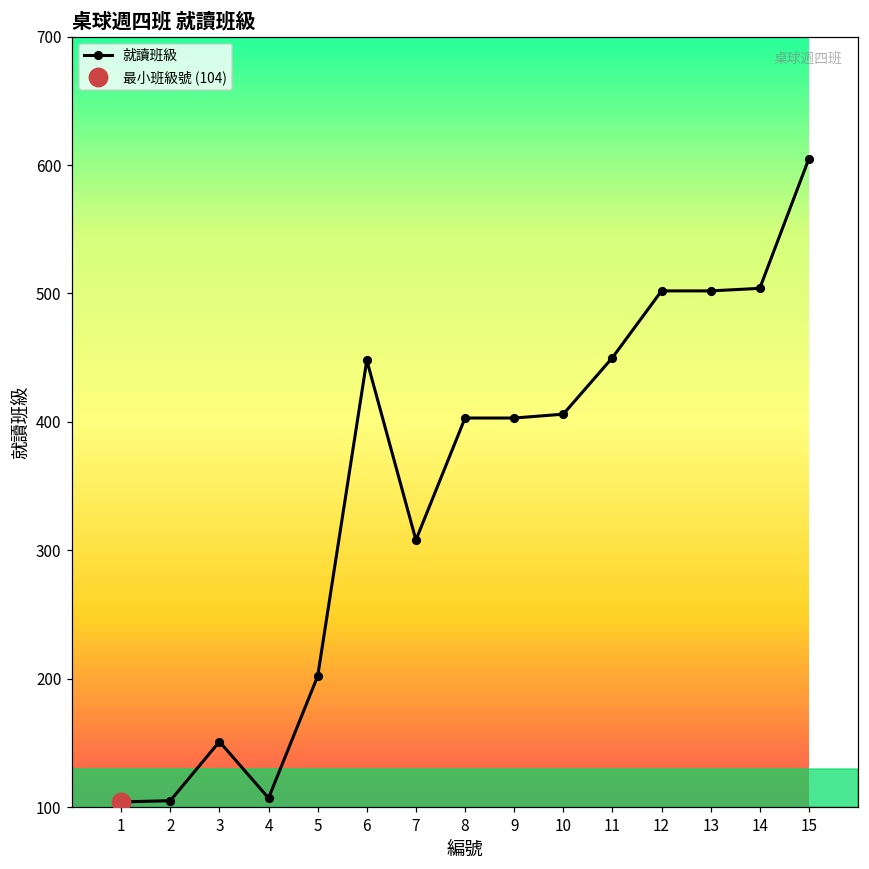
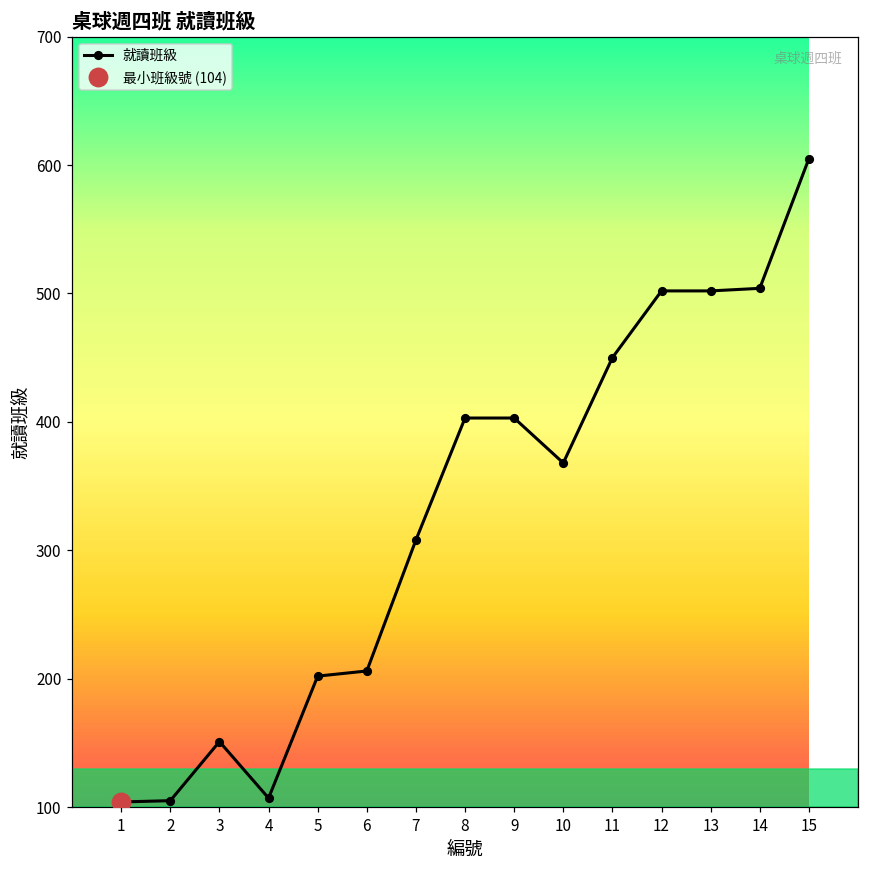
  {
    "就讀班級": {
      "3": 151,
      "5": 202,
-     "6": 448,
+     "6": 206,
      "7": 308,
      "8": 403,
      "9": 403,
-     "10": 406,
+     "10": 368,
      "11": 450,
      "12": 502,
      "13": 502,
      "14": 504,
      "15": 605
    }
  }
